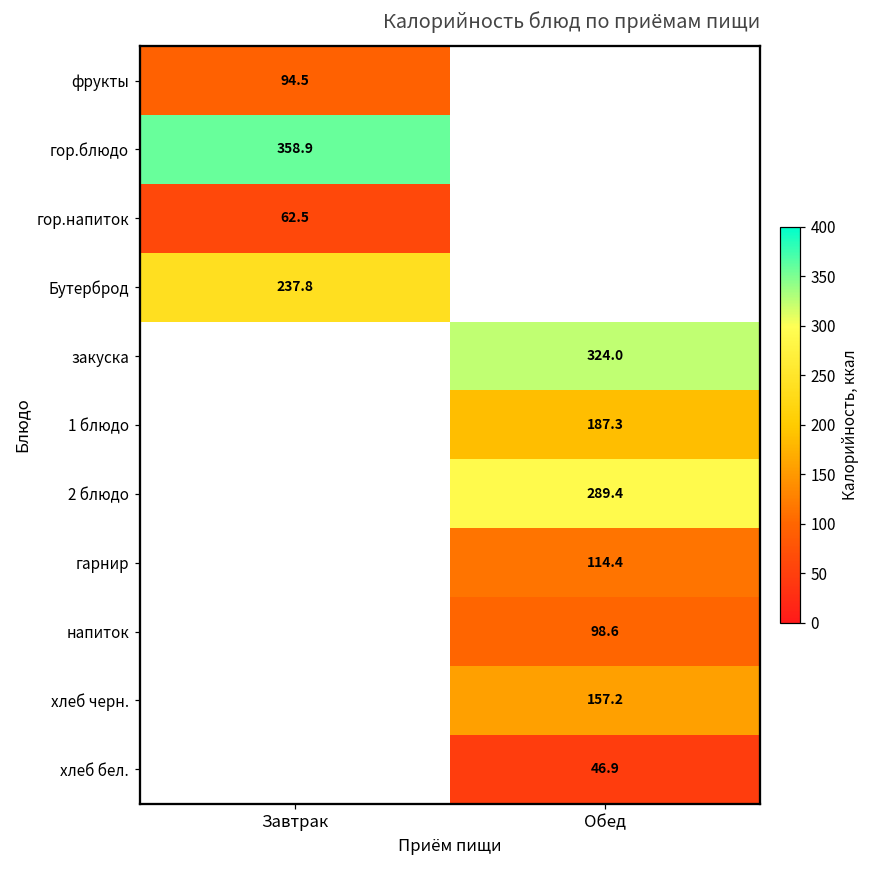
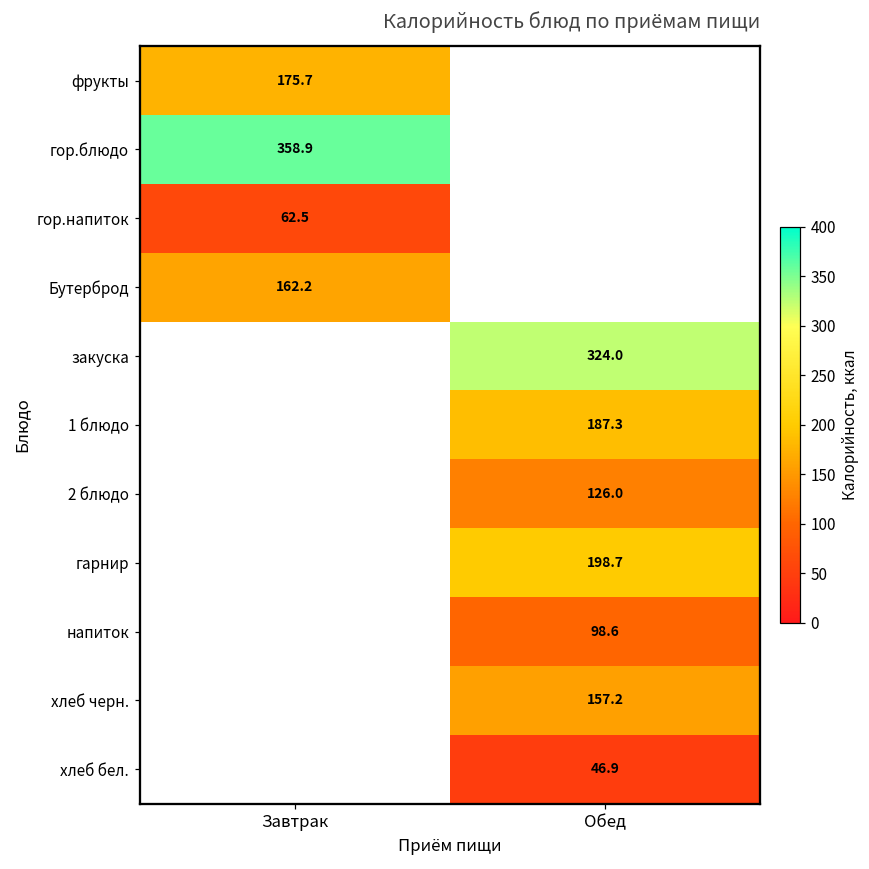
  {
    "фрукты": {
-     "Завтрак": 94.5
+     "Завтрак": 175.7
    },
    "гор.блюдо": {
      "Завтрак": 358.9
    },
    "гор.напиток": {
      "Завтрак": 62.5
    },
    "Бутерброд": {
-     "Завтрак": 237.8
+     "Завтрак": 162.2
    },
    "закуска": {
      "Обед": 324.0
    },
    "1 блюдо": {
      "Обед": 187.3
    },
    "2 блюдо": {
-     "Обед": 289.4
+     "Обед": 126.0
    },
    "гарнир": {
-     "Обед": 114.4
+     "Обед": 198.7
    },
    "напиток": {
      "Обед": 98.6
    },
    "хлеб черн.": {
      "Обед": 157.2
    },
    "хлеб бел.": {
      "Обед": 46.9
    }
  }
